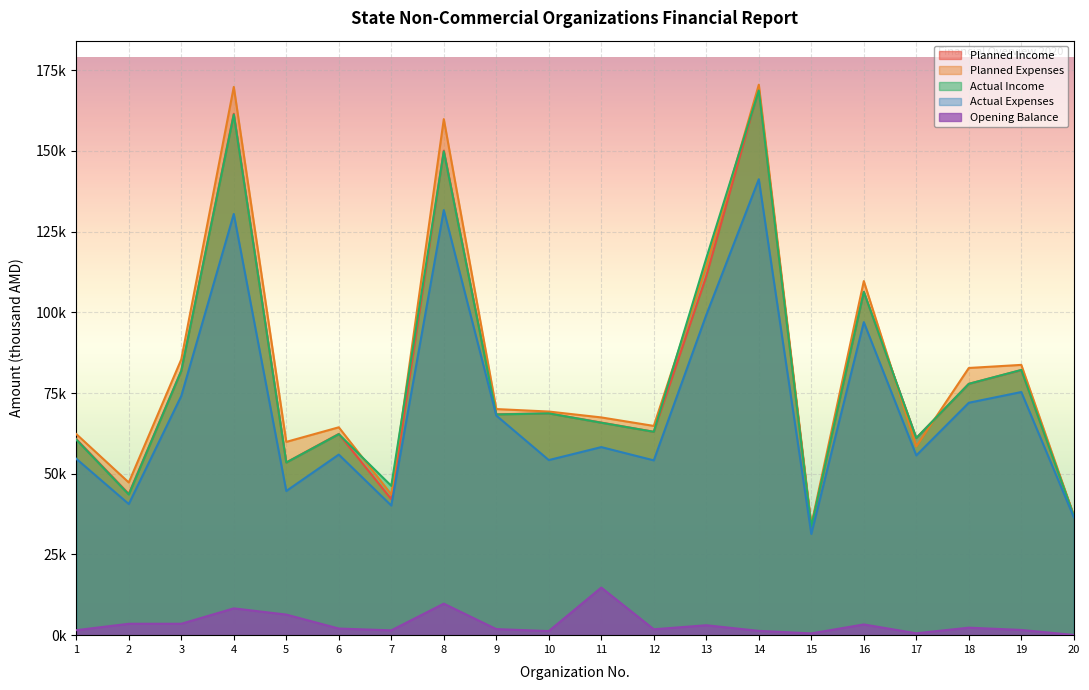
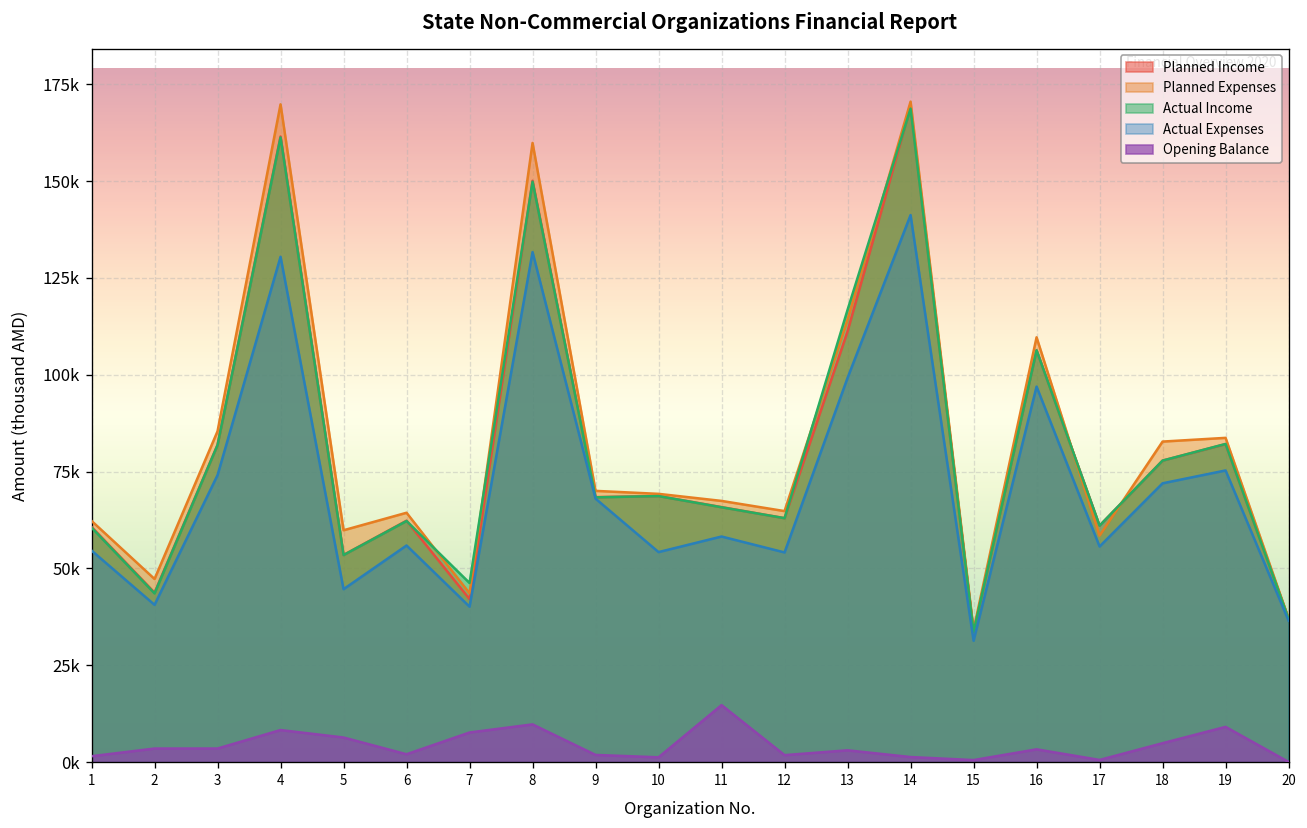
  {
    "Actual Income": {
      "7": 46000,
      "13": 117000
    },
    "Actual Expenses": {
      "1": 55000,
      "2": 41000,
      "3": 74000,
      "4": 130000,
      "5": 45000,
      "6": 56000,
      "7": 40000,
      "8": 132000,
      "10": 54000,
      "11": 58000,
      "12": 54000,
      "13": 99000,
      "14": 141000,
      "15": 31000,
      "16": 97000,
      "17": 56000,
      "18": 72000,
      "19": 75000
    },
    "Opening Balance": {
      "1": 2000,
      "2": 4000,
      "3": 4000,
      "4": 8000,
      "5": 6000,
      "6": 2000,
-     "7": 1000,
+     "7": 8000,
      "8": 10000,
      "9": 2000,
      "10": 1000,
      "11": 15000,
      "12": 2000,
      "13": 3000,
      "14": 1000,
      "15": 1000,
      "16": 3000,
      "17": 1000,
-     "18": 2000,
-     "19": 2000,
+     "18": 5000,
+     "19": 9000,
      "20": 0
    }
  }
